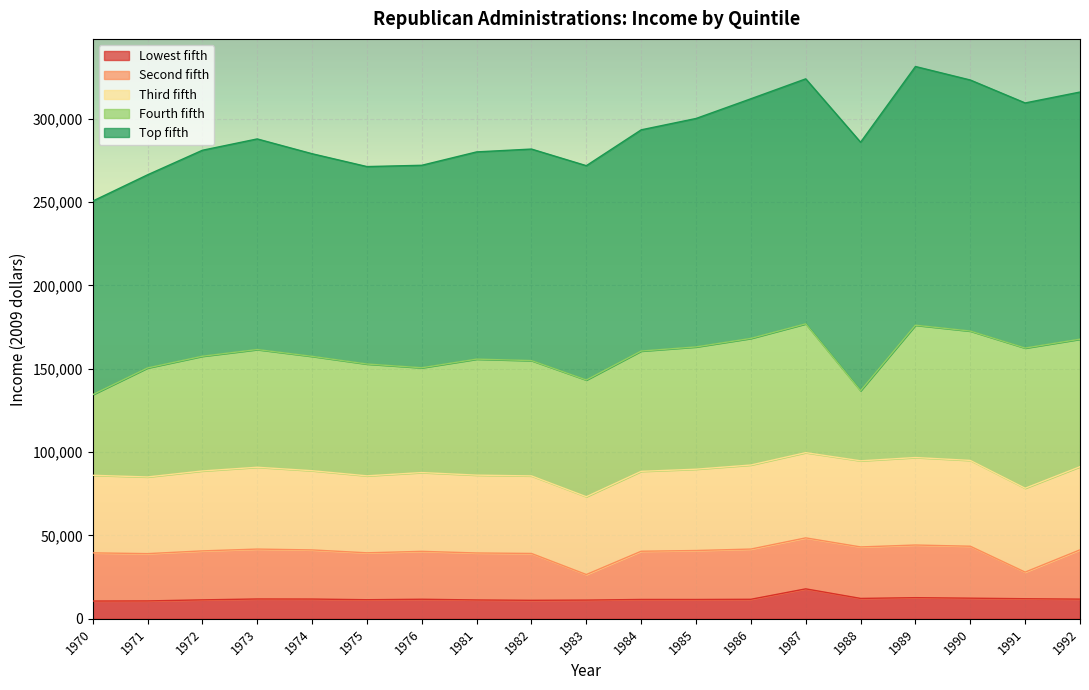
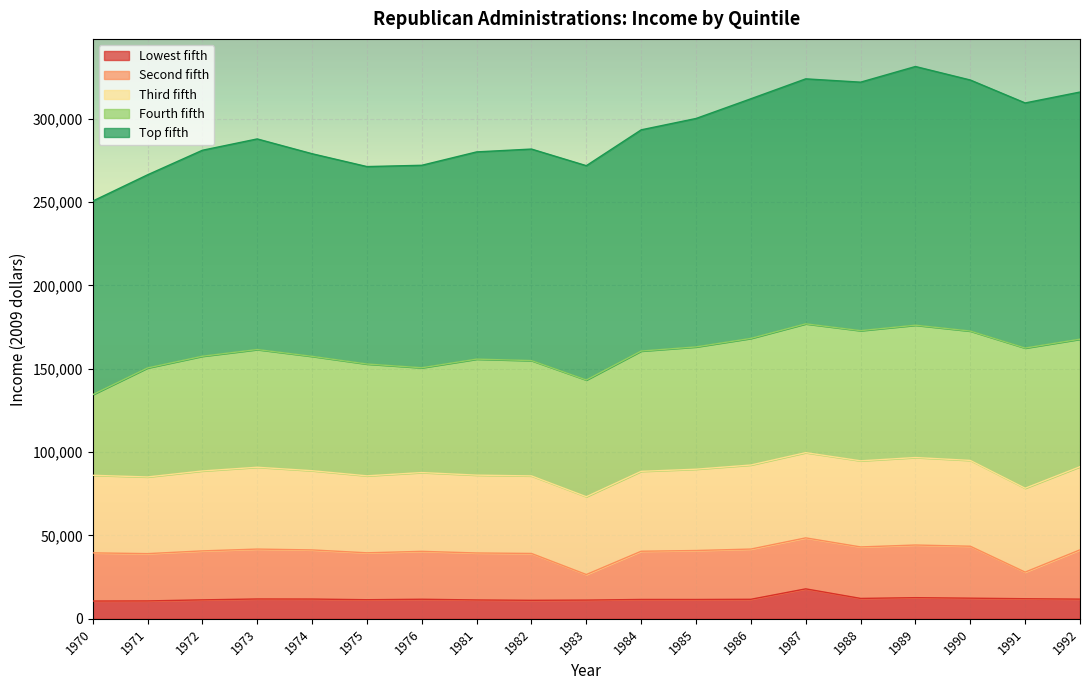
  {
    "Lowest fifth": {
      "1970": "11,000",
      "1971": "11,000",
      "1972": "11,000",
      "1973": "12,000",
      "1974": "12,000",
      "1975": "11,000",
      "1976": "12,000",
      "1981": "11,000",
      "1982": "11,000",
      "1983": "11,000",
      "1984": "12,000",
      "1985": "12,000",
      "1986": "12,000",
      "1987": "18,000",
      "1988": "12,000",
      "1989": "13,000",
      "1990": "12,000",
      "1991": "12,000",
      "1992": "12,000"
    },
    "Second fifth": {
      "1970": "29,000",
      "1971": "28,000",
      "1972": "29,000",
      "1973": "30,000",
      "1974": "29,000",
      "1975": "28,000",
      "1976": "29,000",
      "1981": "28,000",
      "1982": "28,000",
      "1983": "15,000",
      "1984": "29,000",
      "1985": "29,000",
      "1986": "30,000",
      "1987": "31,000",
      "1988": "31,000",
      "1989": "32,000",
      "1990": "31,000",
      "1991": "16,000",
      "1992": "30,000"
    },
    "Third fifth": {
      "1970": "47,000",
      "1971": "46,000",
      "1972": "48,000",
      "1973": "49,000",
      "1974": "47,000",
      "1975": "46,000",
      "1976": "47,000",
      "1981": "47,000",
      "1982": "47,000",
      "1983": "47,000",
      "1984": "48,000",
      "1985": "49,000",
      "1986": "50,000",
      "1987": "51,000",
      "1988": "52,000",
      "1989": "52,000",
      "1990": "51,000",
      "1991": "50,000",
      "1992": "50,000"
    },
    "Fourth fifth": {
      "1970": "48,000",
      "1971": "65,000",
      "1972": "69,000",
      "1973": "71,000",
      "1974": "69,000",
      "1975": "67,000",
      "1976": "63,000",
      "1981": "70,000",
      "1982": "69,000",
      "1983": "70,000",
      "1984": "72,000",
      "1985": "73,000",
      "1986": "76,000",
      "1987": "77,000",
-     "1988": "42,000",
+     "1988": "78,000",
      "1989": "79,000",
      "1990": "78,000",
      "1991": "84,000",
      "1992": "76,000"
    },
    "Top fifth": {
      "1970": "116,000",
      "1971": "116,000",
      "1972": "124,000",
      "1973": "126,000",
      "1974": "122,000",
      "1975": "118,000",
      "1976": "121,000",
      "1981": "124,000",
      "1982": "127,000",
      "1983": "129,000",
      "1984": "133,000",
      "1985": "137,000",
      "1986": "144,000",
      "1987": "147,000",
      "1988": "149,000",
      "1989": "155,000",
      "1990": "151,000",
      "1991": "147,000",
      "1992": "148,000"
    }
  }
